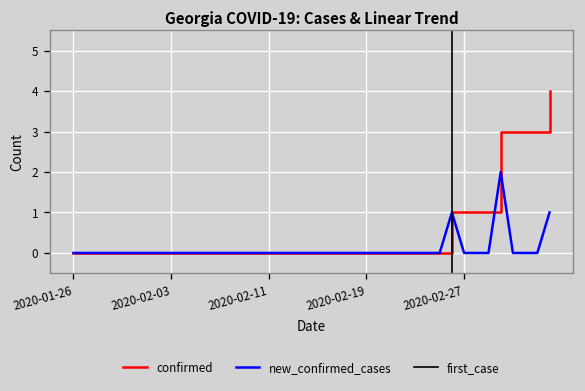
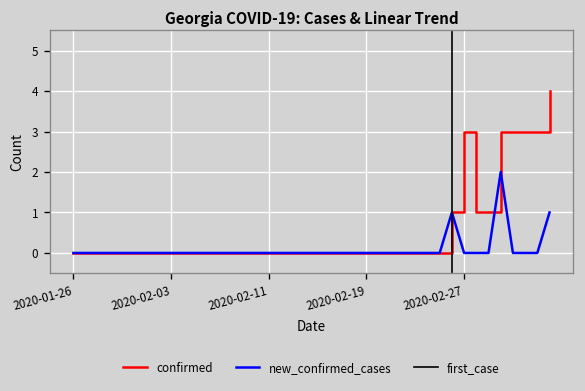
  {
    "confirmed": {
-     "2020-02-27": 1
+     "2020-02-27": 3
    },
    "new_confirmed_cases": {
      "2020-02-27": 0
    }
  }
